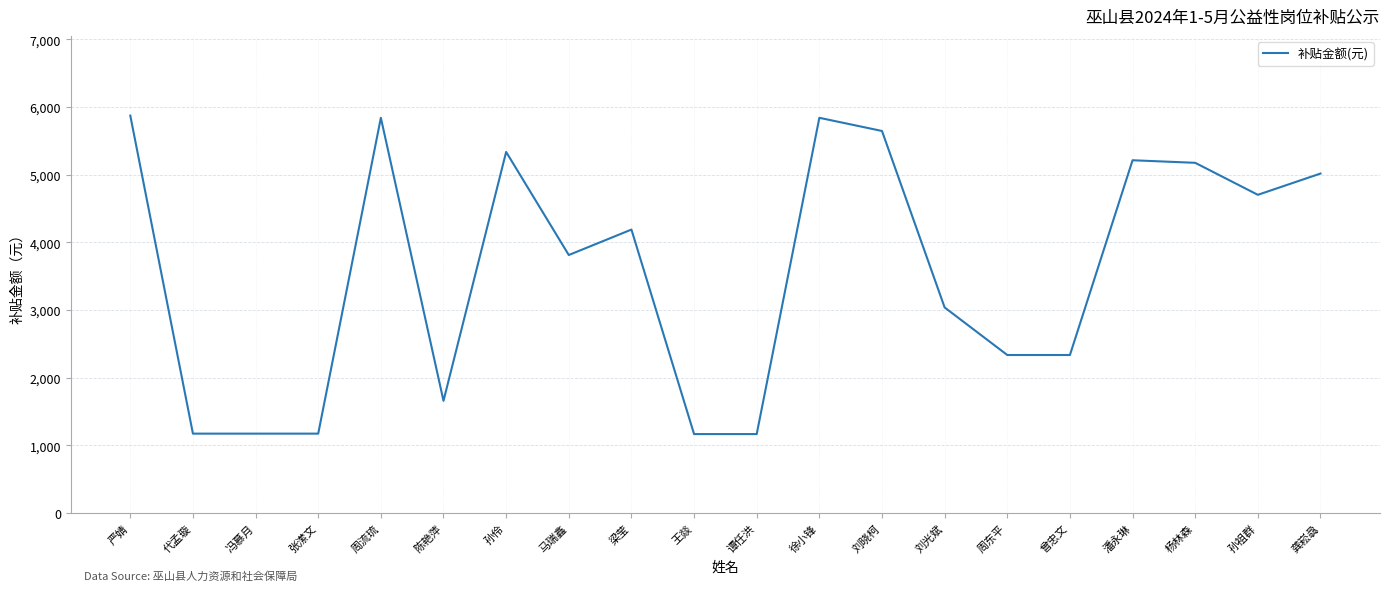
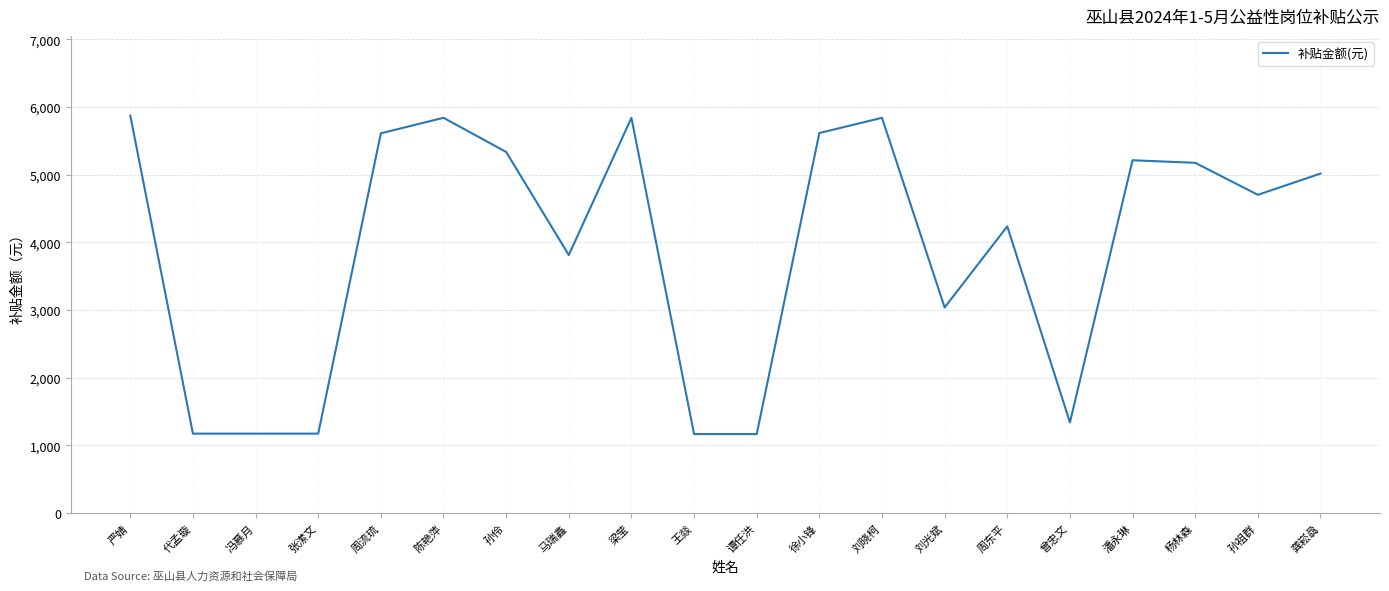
  {
    "严婧": "5,900",
    "代孟璇": "1,200",
    "冯慕月": "1,200",
    "张潆文": "1,200",
-   "周流琉": "5,800",
-   "陈艳萍": "1,700",
+   "周流琉": "5,600",
+   "陈艳萍": "5,800",
    "孙伶": "5,300",
    "马瑞鑫": "3,800",
-   "梁莹": "4,200",
+   "梁莹": "5,800",
    "王燚": "1,200",
    "谭任洪": "1,200",
-   "徐小锋": "5,800",
-   "刘晓柯": "5,600",
+   "徐小锋": "5,600",
+   "刘晓柯": "5,800",
    "刘光斌": "3,000",
-   "周东平": "2,300",
-   "曾忠文": "2,300",
+   "周东平": "4,200",
+   "曾忠文": "1,300",
    "潘永琳": "5,200",
    "杨林森": "5,200",
    "孙祖群": "4,700",
    "龚崧骉": "5,000"
  }
